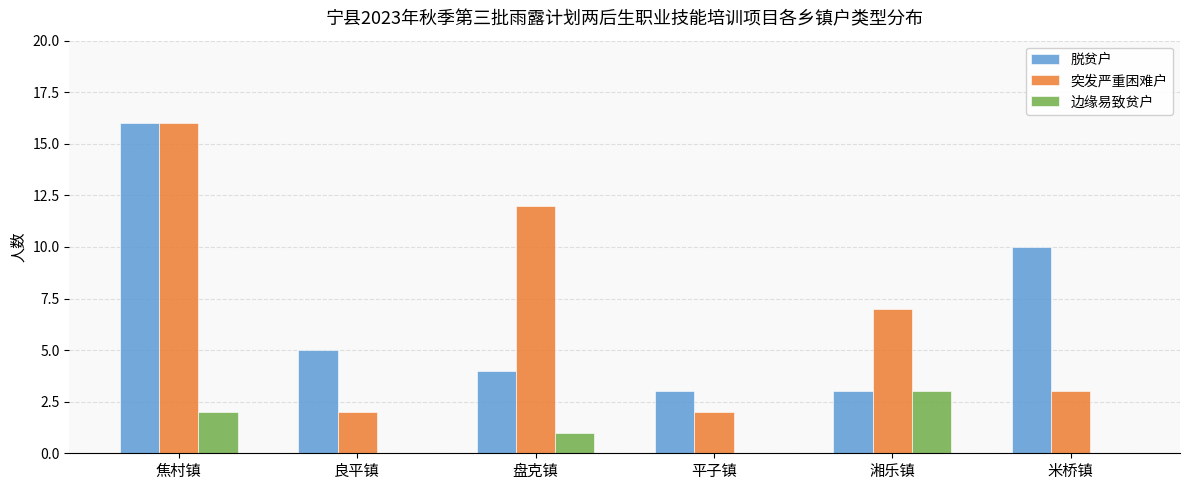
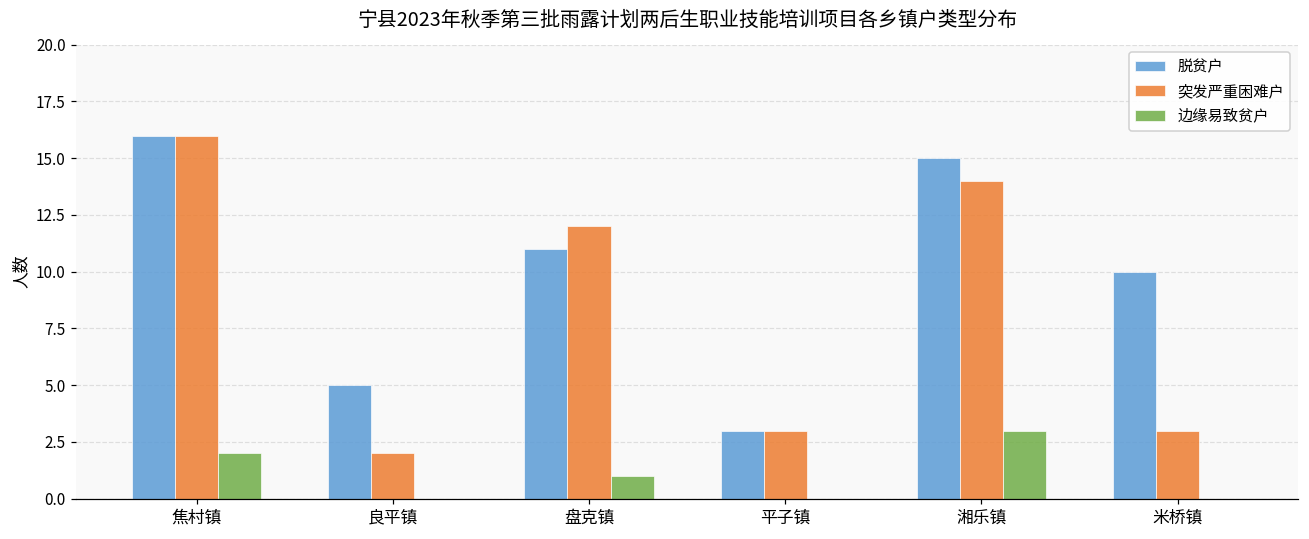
  {
    "脱贫户": {
      "焦村镇": 16,
      "良平镇": 5,
-     "盘克镇": 4,
+     "盘克镇": 11,
      "平子镇": 3,
-     "湘乐镇": 3,
+     "湘乐镇": 15,
      "米桥镇": 10
    },
    "突发严重困难户": {
      "焦村镇": 16,
      "良平镇": 2,
      "盘克镇": 12,
-     "平子镇": 2,
-     "湘乐镇": 7,
+     "平子镇": 3,
+     "湘乐镇": 14,
      "米桥镇": 3
    },
    "边缘易致贫户": {
      "焦村镇": 2,
      "良平镇": 0,
      "盘克镇": 1,
      "平子镇": 0,
      "湘乐镇": 3,
      "米桥镇": 0
    }
  }
